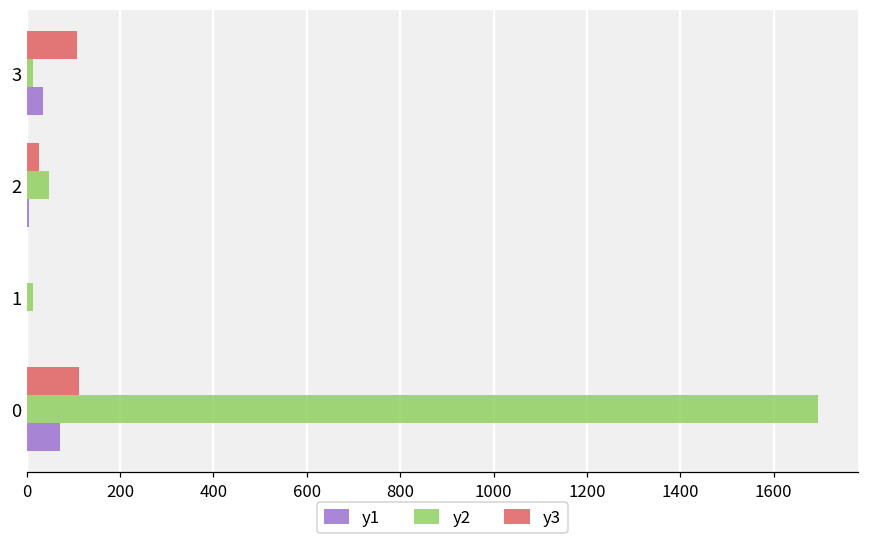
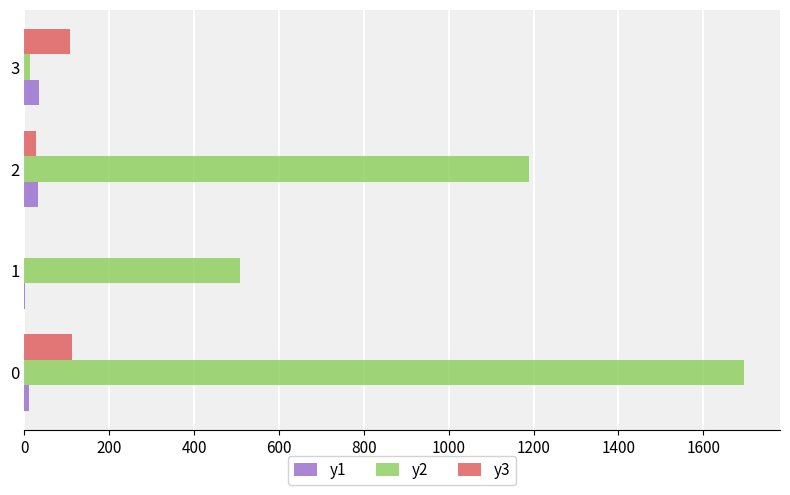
  {
    "y1": {
      "3": 30,
-     "2": 0,
-     "0": 70
+     "2": 30,
+     "0": 10
    },
    "y2": {
      "3": 10,
-     "2": 50,
-     "1": 10,
+     "2": 1190,
+     "1": 510,
      "0": 1700
    },
    "y3": {
      "3": 110,
      "2": 30,
      "0": 110
    }
  }
